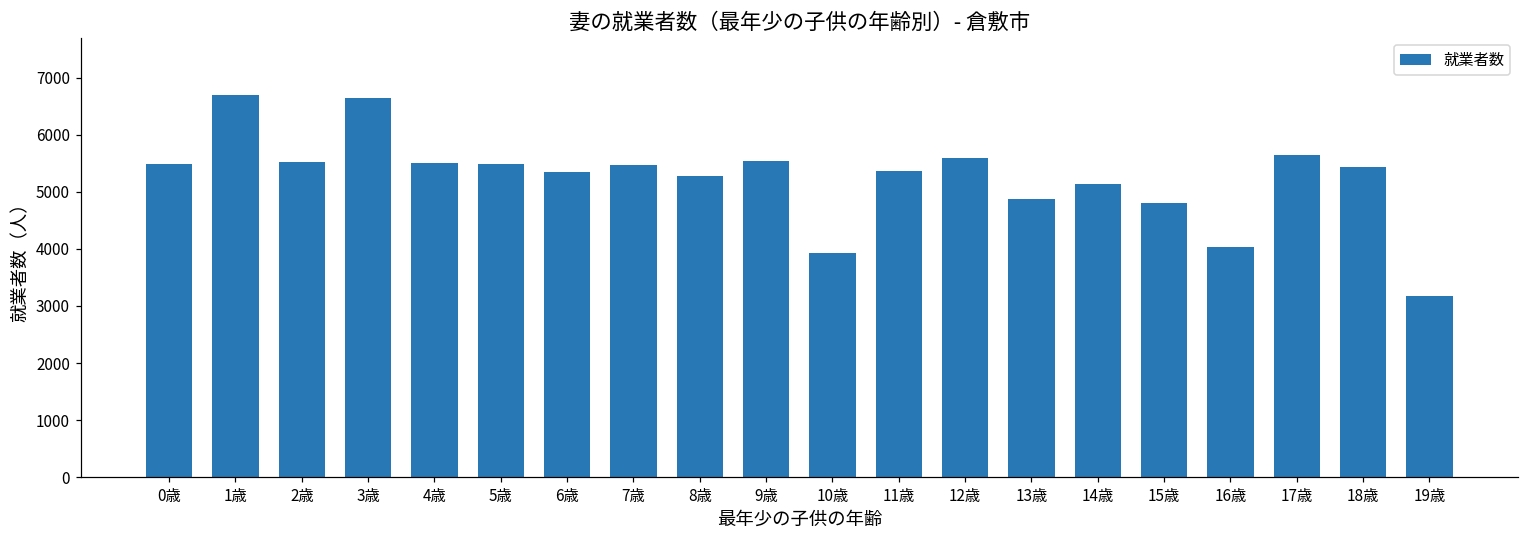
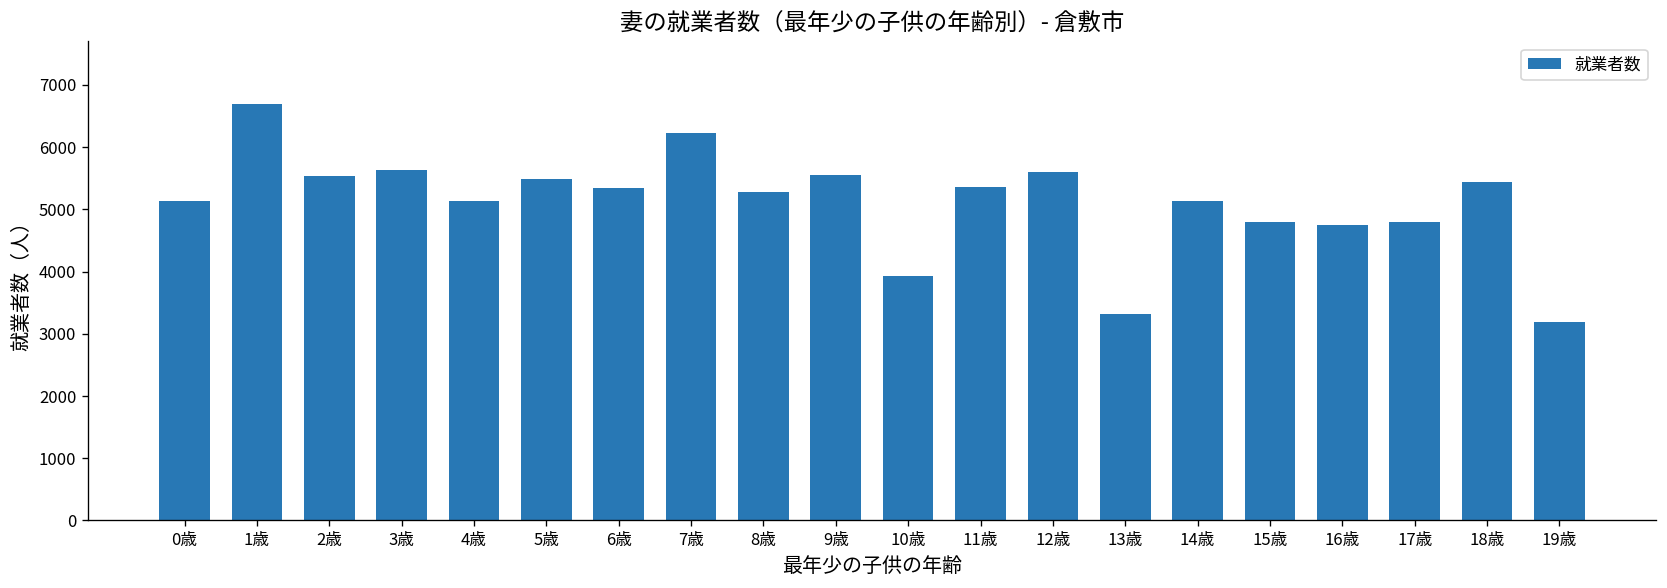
  {
-   "0歳": 5500,
+   "0歳": 5100,
    "1歳": 6700,
    "2歳": 5500,
-   "3歳": 6600,
-   "4歳": 5500,
+   "3歳": 5600,
+   "4歳": 5100,
    "5歳": 5500,
    "6歳": 5300,
-   "7歳": 5500,
+   "7歳": 6200,
    "8歳": 5300,
    "9歳": 5500,
    "10歳": 3900,
    "11歳": 5400,
    "12歳": 5600,
-   "13歳": 4900,
+   "13歳": 3300,
    "14歳": 5100,
    "15歳": 4800,
-   "16歳": 4000,
-   "17歳": 5600,
+   "16歳": 4700,
+   "17歳": 4800,
    "18歳": 5400,
    "19歳": 3200
  }
